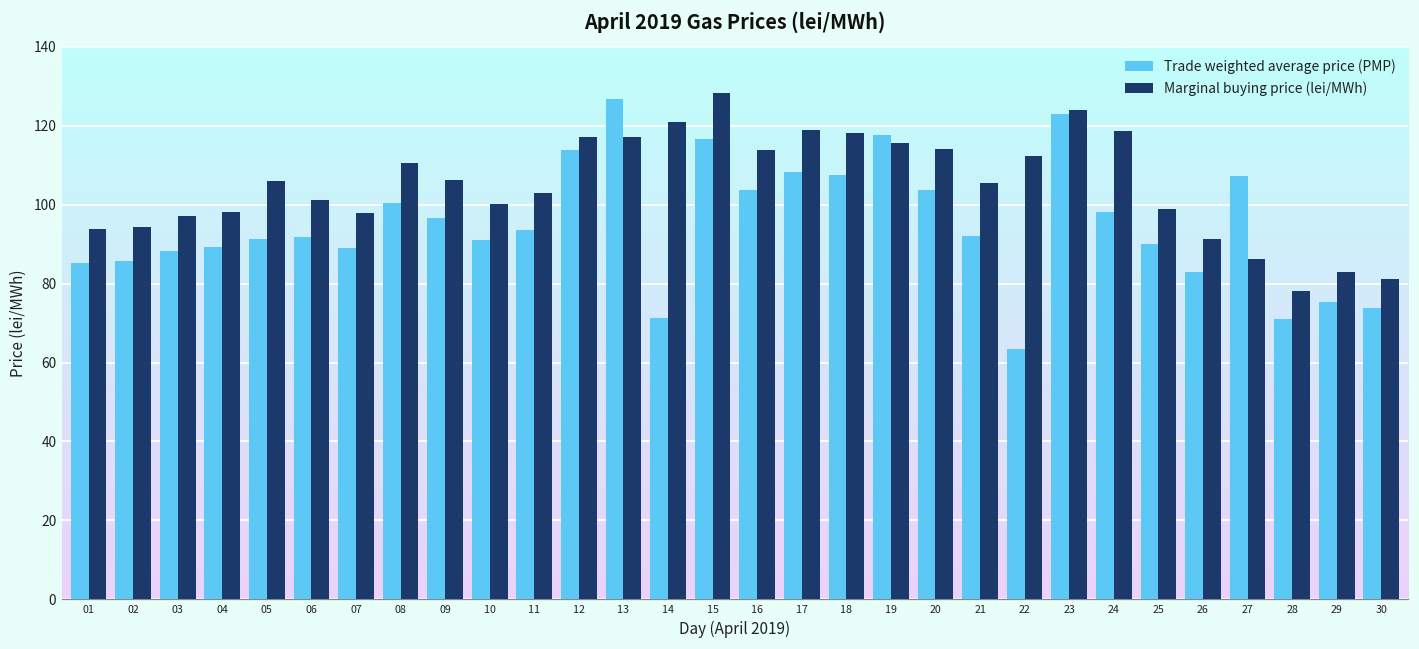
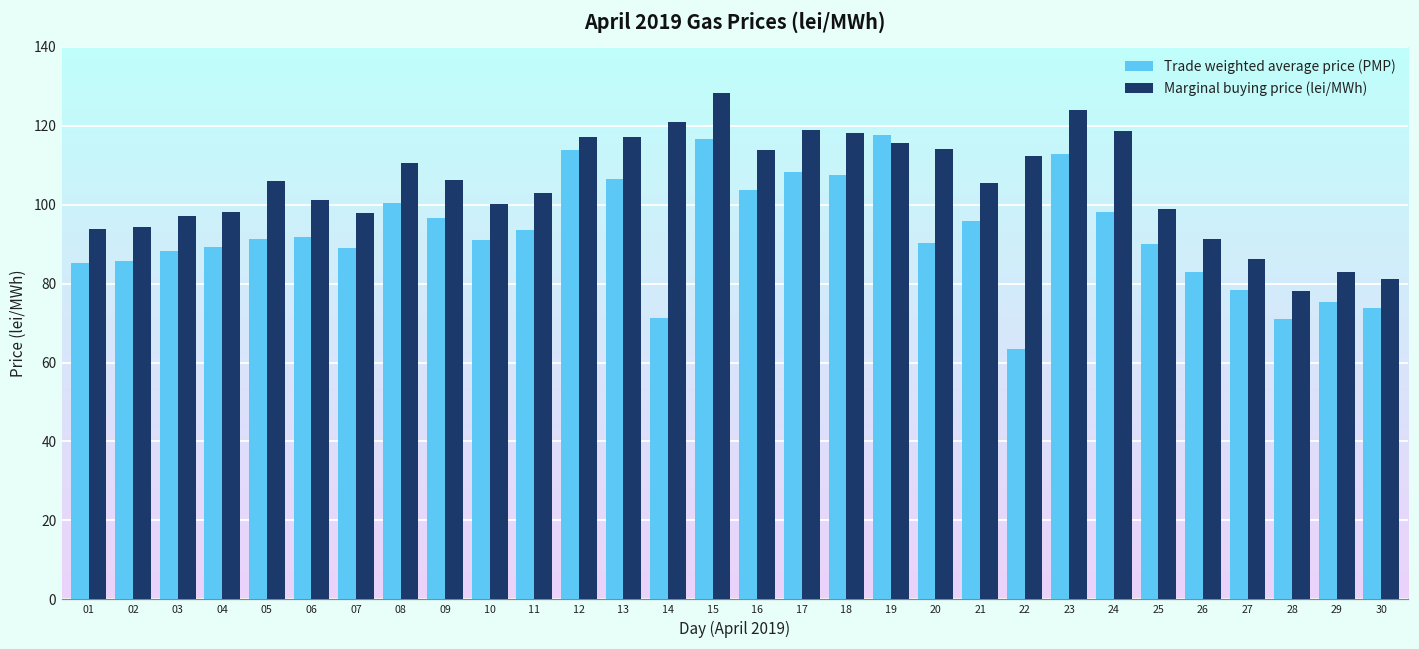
  {
    "Trade weighted average price (PMP)": {
      "01": 85,
      "02": 86,
      "03": 88,
      "04": 89,
      "05": 91,
      "06": 92,
      "07": 89,
      "08": 100,
      "09": 97,
      "10": 91,
      "11": 94,
      "12": 114,
-     "13": 127,
+     "13": 107,
      "14": 71,
      "15": 117,
      "16": 104,
      "17": 108,
      "18": 107,
      "19": 118,
-     "20": 104,
-     "21": 92,
+     "20": 90,
+     "21": 96,
      "22": 63,
-     "23": 123,
+     "23": 113,
      "24": 98,
      "25": 90,
      "26": 83,
-     "27": 107,
+     "27": 78,
      "28": 71,
      "29": 75,
      "30": 74
    },
    "Marginal buying price (lei/MWh)": {
      "01": 94,
      "02": 94,
      "03": 97,
      "04": 98,
      "05": 106,
      "06": 101,
      "07": 98,
      "08": 110,
      "09": 106,
      "10": 100,
      "11": 103,
      "12": 117,
      "13": 117,
      "14": 121,
      "15": 128,
      "16": 114,
      "17": 119,
      "18": 118,
      "19": 116,
      "20": 114,
      "21": 106,
      "22": 112,
      "23": 124,
      "24": 119,
      "25": 99,
      "26": 91,
      "27": 86,
      "28": 78,
      "29": 83,
      "30": 81
    }
  }
